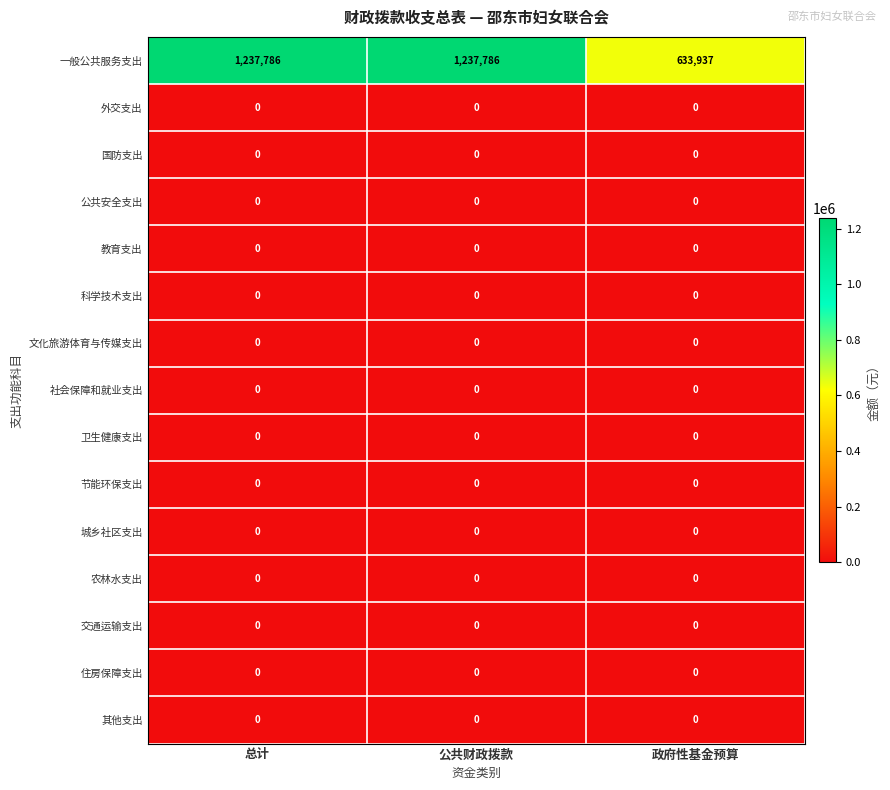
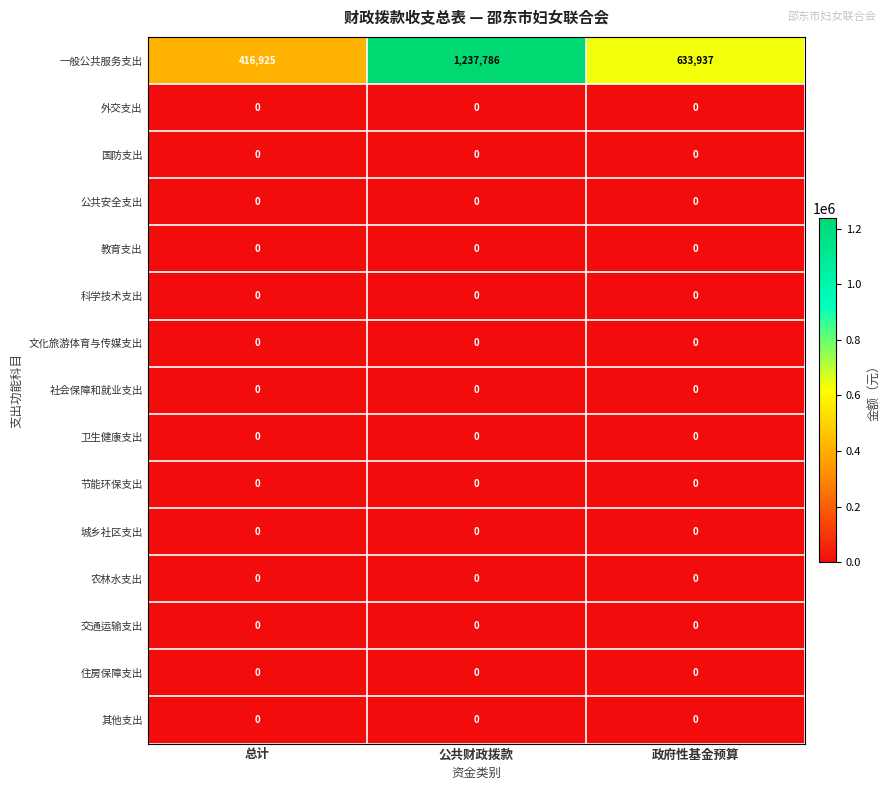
  {
    "一般公共服务支出": {
-     "总计": "1,237,786",
+     "总计": "416,925",
      "公共财政拨款": "1,237,786",
      "政府性基金预算": "633,937"
    },
    "外交支出": {
      "总计": "0",
      "公共财政拨款": "0",
      "政府性基金预算": "0"
    },
    "国防支出": {
      "总计": "0",
      "公共财政拨款": "0",
      "政府性基金预算": "0"
    },
    "公共安全支出": {
      "总计": "0",
      "公共财政拨款": "0",
      "政府性基金预算": "0"
    },
    "教育支出": {
      "总计": "0",
      "公共财政拨款": "0",
      "政府性基金预算": "0"
    },
    "科学技术支出": {
      "总计": "0",
      "公共财政拨款": "0",
      "政府性基金预算": "0"
    },
    "文化旅游体育与传媒支出": {
      "总计": "0",
      "公共财政拨款": "0",
      "政府性基金预算": "0"
    },
    "社会保障和就业支出": {
      "总计": "0",
      "公共财政拨款": "0",
      "政府性基金预算": "0"
    },
    "卫生健康支出": {
      "总计": "0",
      "公共财政拨款": "0",
      "政府性基金预算": "0"
    },
    "节能环保支出": {
      "总计": "0",
      "公共财政拨款": "0",
      "政府性基金预算": "0"
    },
    "城乡社区支出": {
      "总计": "0",
      "公共财政拨款": "0",
      "政府性基金预算": "0"
    },
    "农林水支出": {
      "总计": "0",
      "公共财政拨款": "0",
      "政府性基金预算": "0"
    },
    "交通运输支出": {
      "总计": "0",
      "公共财政拨款": "0",
      "政府性基金预算": "0"
    },
    "住房保障支出": {
      "总计": "0",
      "公共财政拨款": "0",
      "政府性基金预算": "0"
    },
    "其他支出": {
      "总计": "0",
      "公共财政拨款": "0",
      "政府性基金预算": "0"
    }
  }
